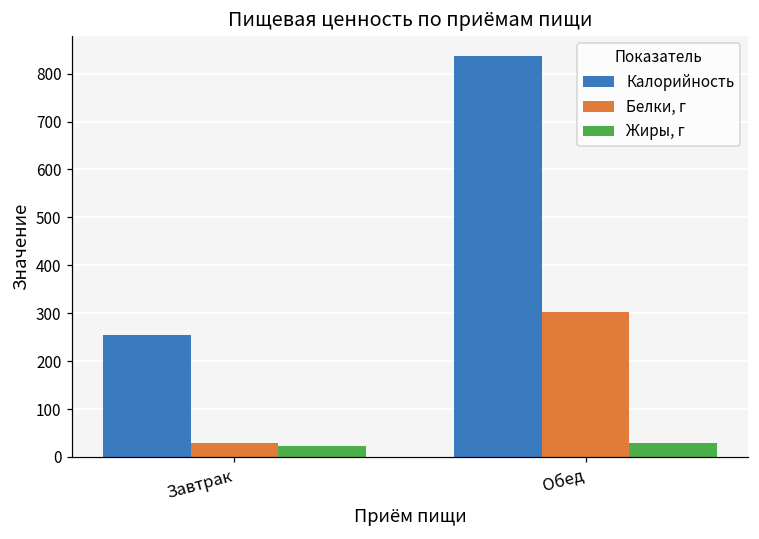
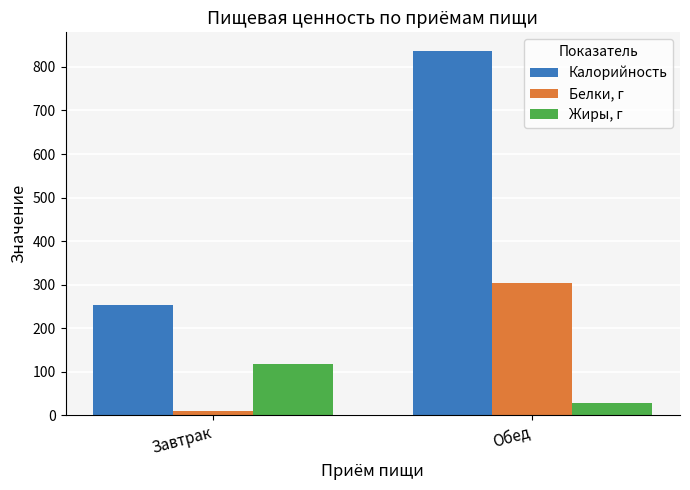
  {
    "Калорийность": {
      "Завтрак": 250,
      "Обед": 840
    },
    "Белки, г": {
-     "Завтрак": 30,
+     "Завтрак": 10,
      "Обед": 300
    },
    "Жиры, г": {
-     "Завтрак": 20,
+     "Завтрак": 120,
      "Обед": 30
    }
  }
